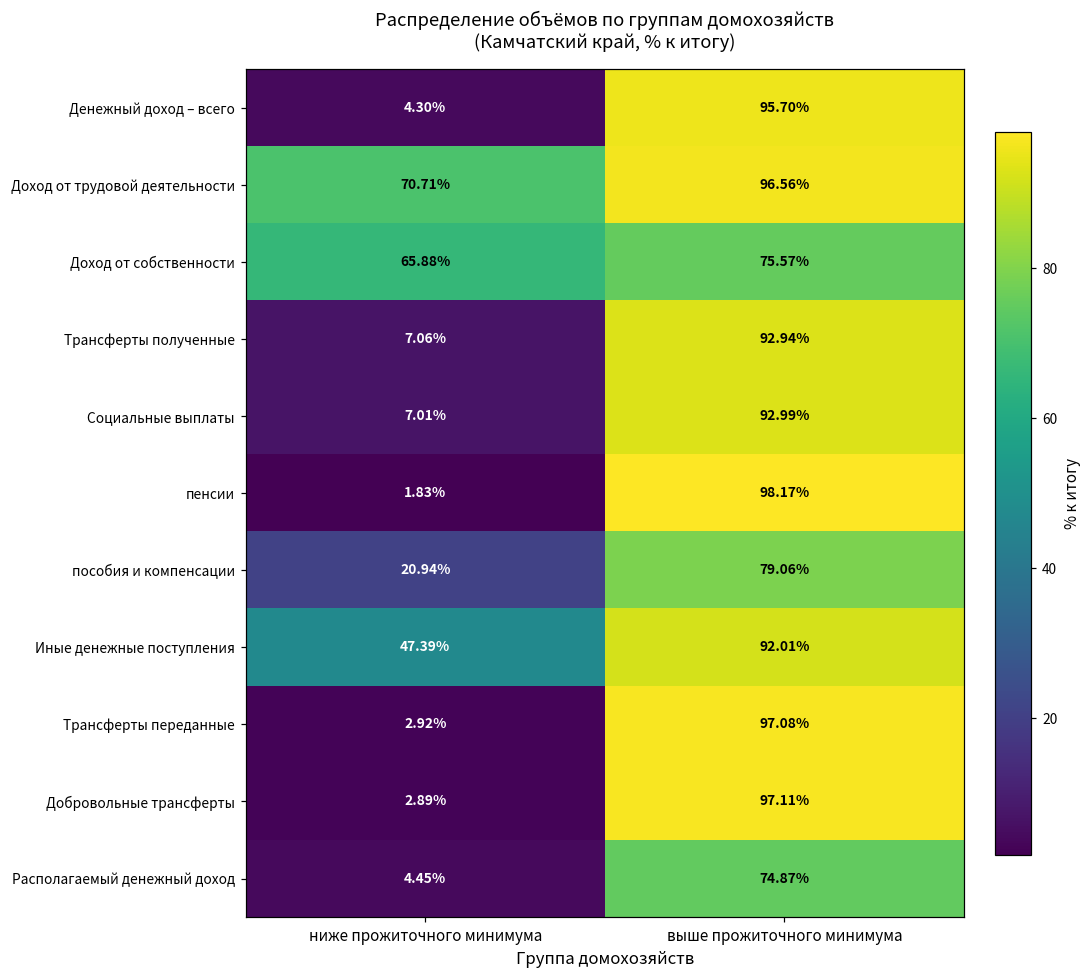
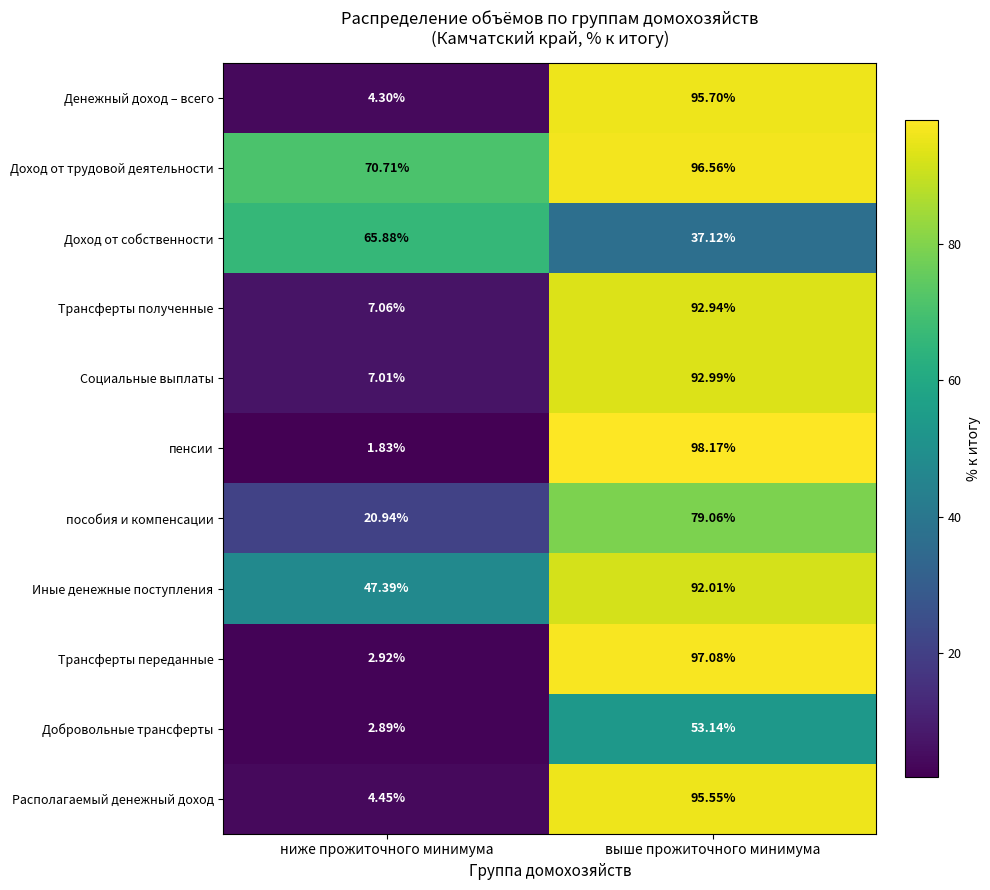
  {
    "Денежный доход – всего": {
      "ниже прожиточного минимума": "4.30%",
      "выше прожиточного минимума": "95.70%"
    },
    "Доход от трудовой деятельности": {
      "ниже прожиточного минимума": "70.71%",
      "выше прожиточного минимума": "96.56%"
    },
    "Доход от собственности": {
      "ниже прожиточного минимума": "65.88%",
-     "выше прожиточного минимума": "75.57%"
+     "выше прожиточного минимума": "37.12%"
    },
    "Трансферты полученные": {
      "ниже прожиточного минимума": "7.06%",
      "выше прожиточного минимума": "92.94%"
    },
    "Социальные выплаты": {
      "ниже прожиточного минимума": "7.01%",
      "выше прожиточного минимума": "92.99%"
    },
    "пенсии": {
      "ниже прожиточного минимума": "1.83%",
      "выше прожиточного минимума": "98.17%"
    },
    "пособия и компенсации": {
      "ниже прожиточного минимума": "20.94%",
      "выше прожиточного минимума": "79.06%"
    },
    "Иные денежные поступления": {
      "ниже прожиточного минимума": "47.39%",
      "выше прожиточного минимума": "92.01%"
    },
    "Трансферты переданные": {
      "ниже прожиточного минимума": "2.92%",
      "выше прожиточного минимума": "97.08%"
    },
    "Добровольные трансферты": {
      "ниже прожиточного минимума": "2.89%",
-     "выше прожиточного минимума": "97.11%"
+     "выше прожиточного минимума": "53.14%"
    },
    "Располагаемый денежный доход": {
      "ниже прожиточного минимума": "4.45%",
-     "выше прожиточного минимума": "74.87%"
+     "выше прожиточного минимума": "95.55%"
    }
  }
